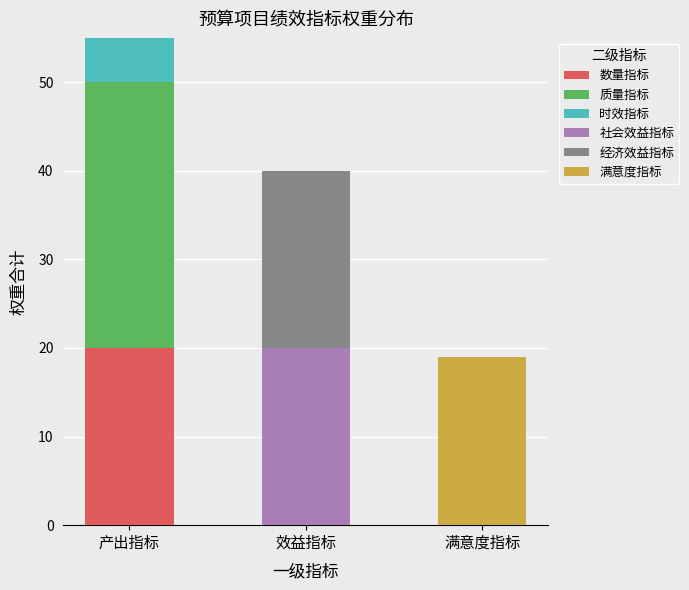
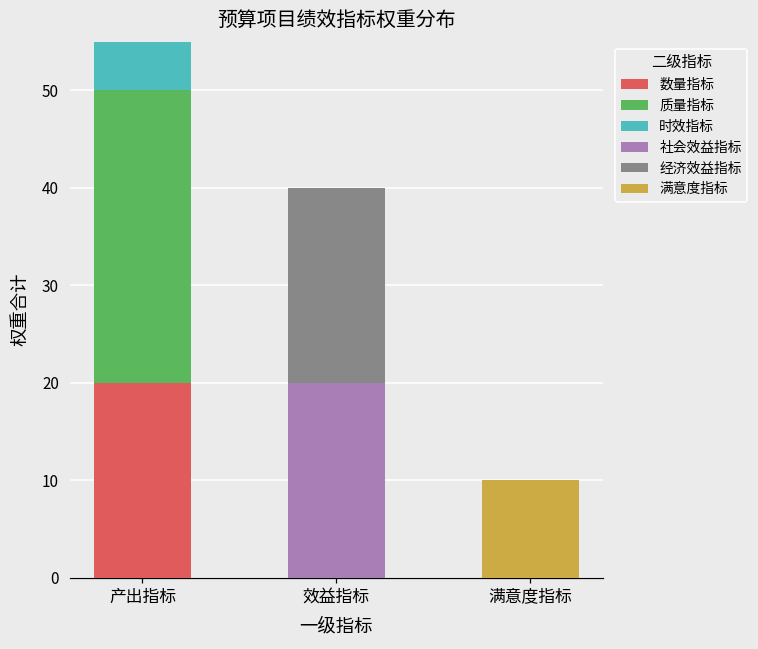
  {
    "数量指标": {
      "产出指标": 20,
      "效益指标": 0,
      "满意度指标": 0
    },
    "质量指标": {
      "产出指标": 30,
      "效益指标": 0,
      "满意度指标": 0
    },
    "时效指标": {
      "产出指标": 5,
      "效益指标": 0,
      "满意度指标": 0
    },
    "满意度指标": {
      "产出指标": 0,
      "效益指标": 0,
-     "满意度指标": 19
+     "满意度指标": 10
    }
  }
